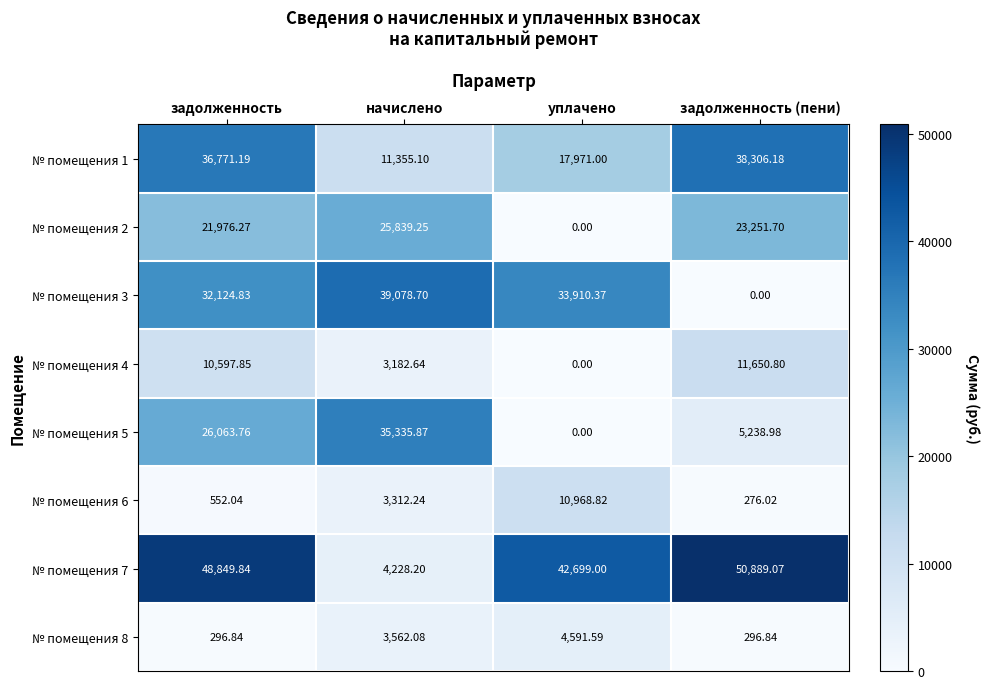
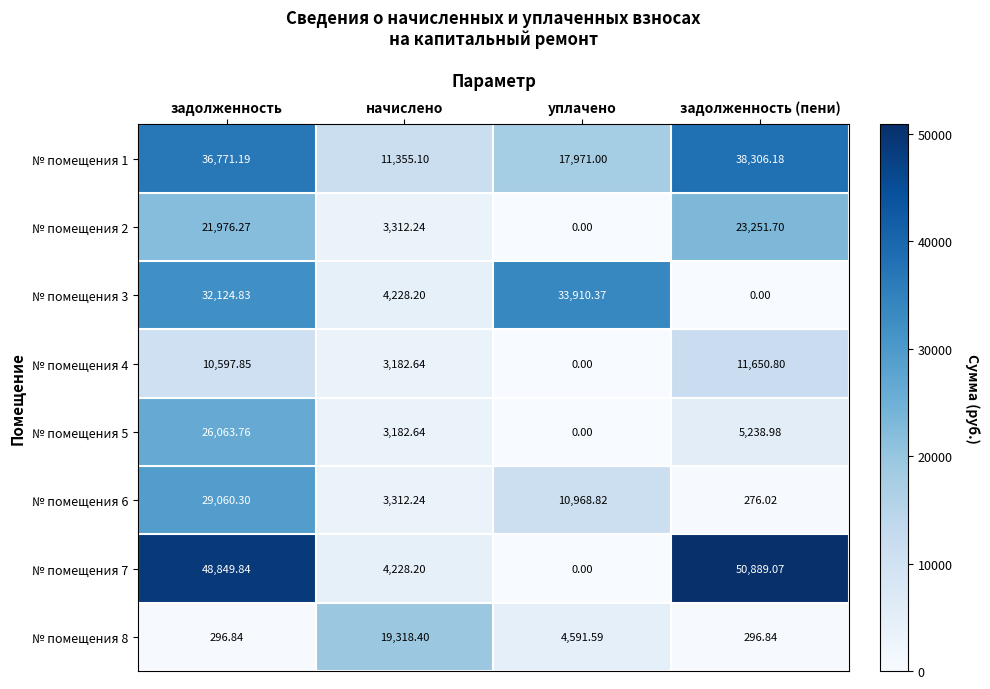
  {
    "№ помещения 1": {
      "задолженность": "36,771.19",
      "начислено": "11,355.10",
      "уплачено": "17,971.00",
      "задолженность (пени)": "38,306.18"
    },
    "№ помещения 2": {
      "задолженность": "21,976.27",
-     "начислено": "25,839.25",
+     "начислено": "3,312.24",
      "уплачено": "0.00",
      "задолженность (пени)": "23,251.70"
    },
    "№ помещения 3": {
      "задолженность": "32,124.83",
-     "начислено": "39,078.70",
+     "начислено": "4,228.20",
      "уплачено": "33,910.37",
      "задолженность (пени)": "0.00"
    },
    "№ помещения 4": {
      "задолженность": "10,597.85",
      "начислено": "3,182.64",
      "уплачено": "0.00",
      "задолженность (пени)": "11,650.80"
    },
    "№ помещения 5": {
      "задолженность": "26,063.76",
-     "начислено": "35,335.87",
+     "начислено": "3,182.64",
      "уплачено": "0.00",
      "задолженность (пени)": "5,238.98"
    },
    "№ помещения 6": {
-     "задолженность": "552.04",
+     "задолженность": "29,060.30",
      "начислено": "3,312.24",
      "уплачено": "10,968.82",
      "задолженность (пени)": "276.02"
    },
    "№ помещения 7": {
      "задолженность": "48,849.84",
      "начислено": "4,228.20",
-     "уплачено": "42,699.00",
+     "уплачено": "0.00",
      "задолженность (пени)": "50,889.07"
    },
    "№ помещения 8": {
      "задолженность": "296.84",
-     "начислено": "3,562.08",
+     "начислено": "19,318.40",
      "уплачено": "4,591.59",
      "задолженность (пени)": "296.84"
    }
  }
